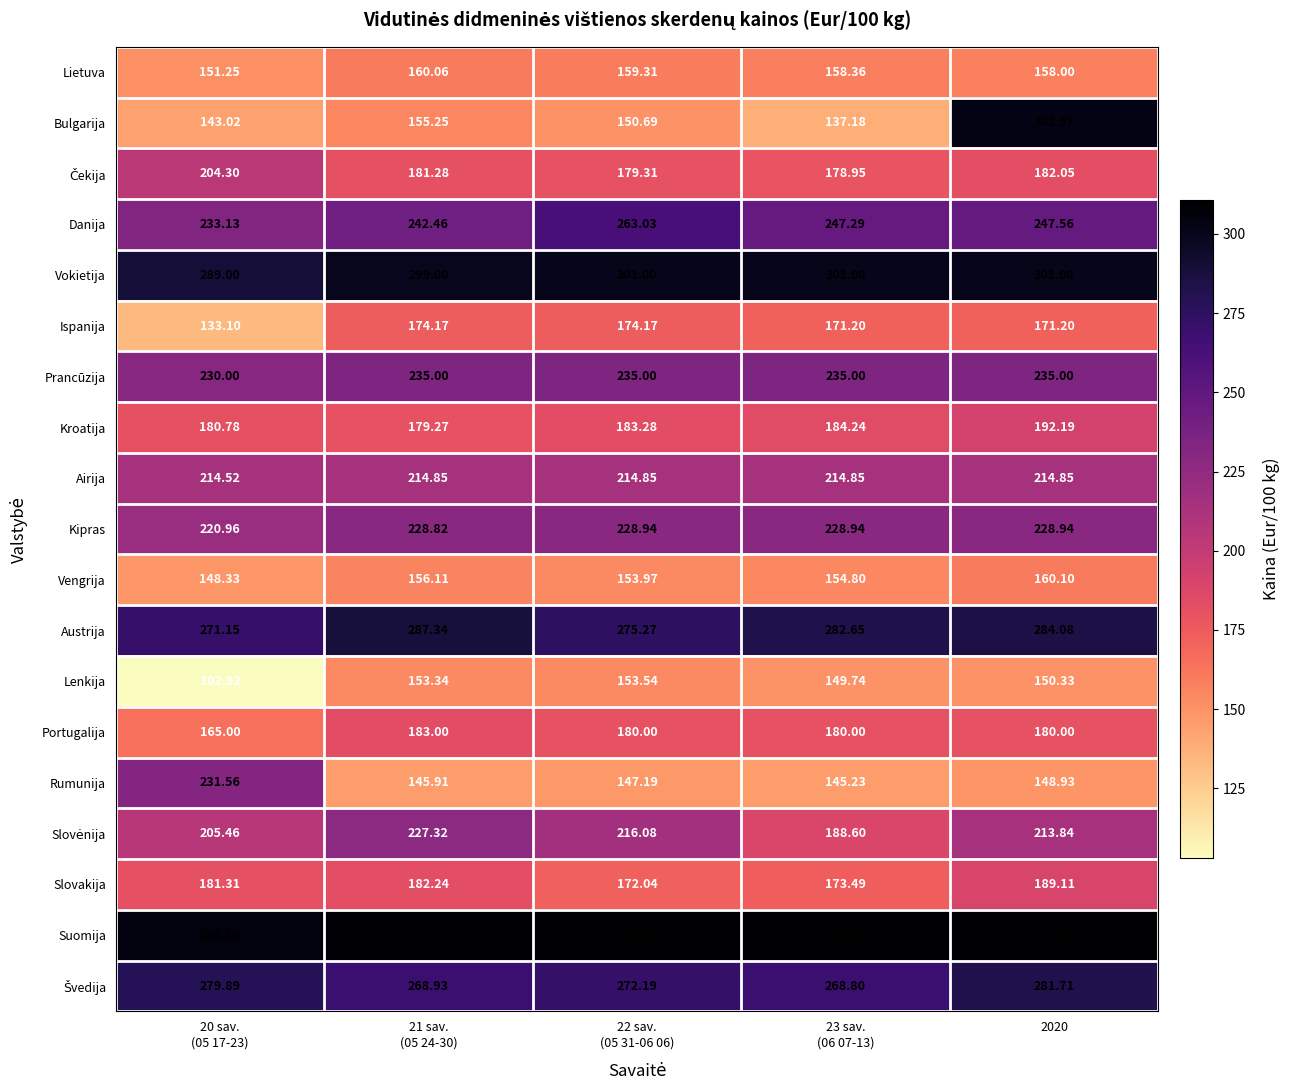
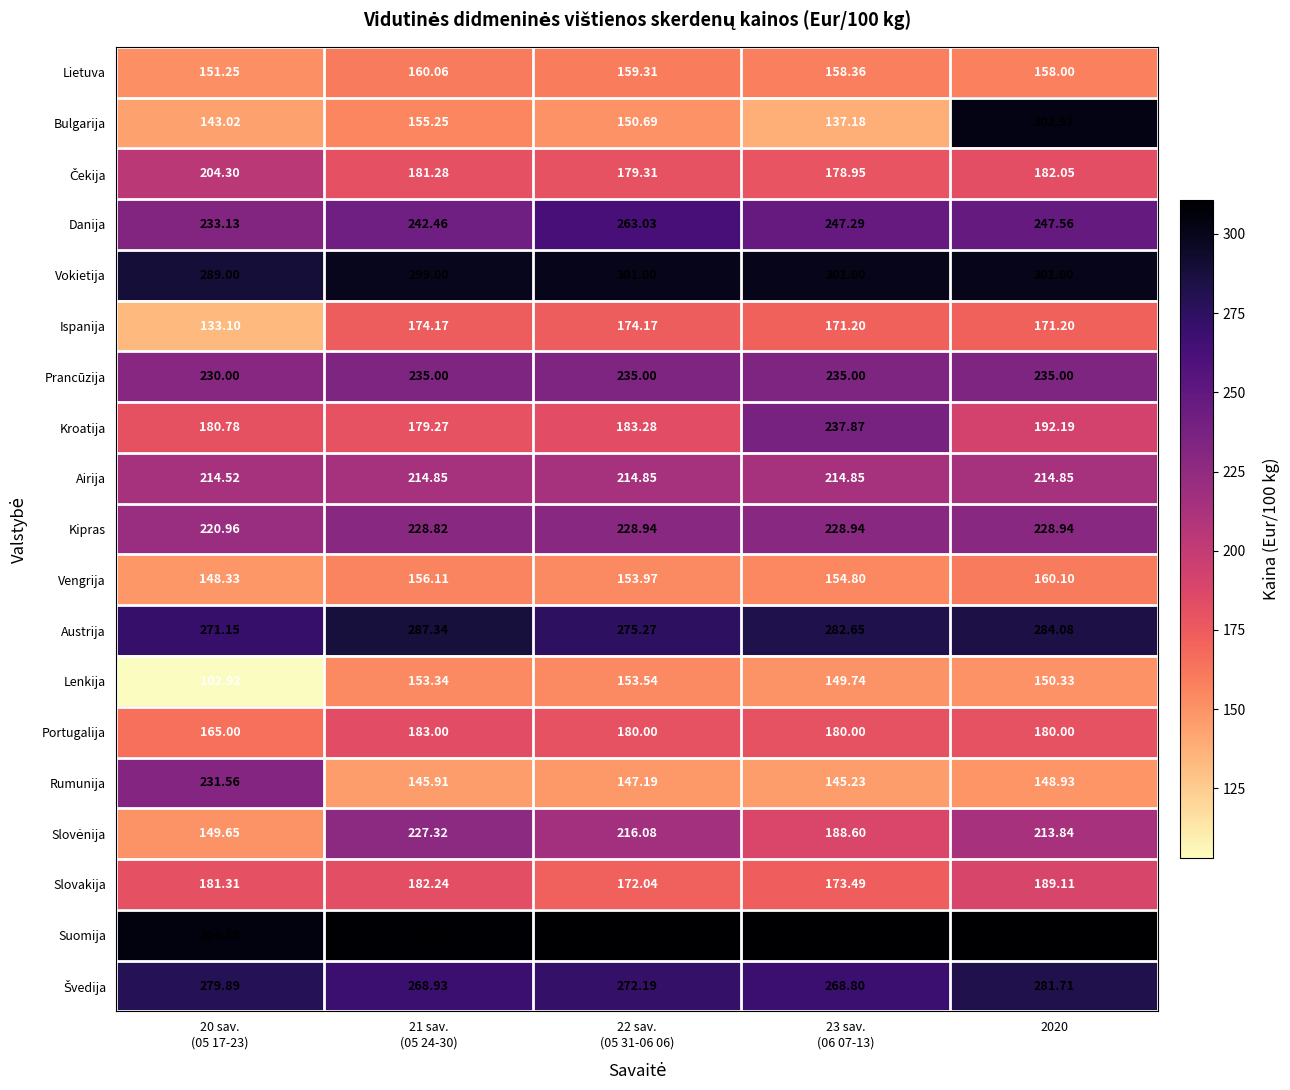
  {
    "Lietuva": {
      "20 sav. (05 17-23)": 151.25,
      "21 sav. (05 24-30)": 160.06,
      "22 sav. (05 31-06 06)": 159.31,
      "23 sav. (06 07-13)": 158.36,
      "2020": 158.00
    },
    "Bulgarija": {
      "20 sav. (05 17-23)": 143.02,
      "21 sav. (05 24-30)": 155.25,
      "22 sav. (05 31-06 06)": 150.69,
      "23 sav. (06 07-13)": 137.18
    },
    "Čekija": {
      "20 sav. (05 17-23)": 204.30,
      "21 sav. (05 24-30)": 181.28,
      "22 sav. (05 31-06 06)": 179.31,
      "23 sav. (06 07-13)": 178.95,
      "2020": 182.05
    },
    "Danija": {
      "20 sav. (05 17-23)": 233.13,
      "21 sav. (05 24-30)": 242.46,
      "22 sav. (05 31-06 06)": 263.03,
      "23 sav. (06 07-13)": 247.29,
      "2020": 247.56
    },
    "Vokietija": {
      "20 sav. (05 17-23)": 289.00
    },
    "Ispanija": {
      "20 sav. (05 17-23)": 133.10,
      "21 sav. (05 24-30)": 174.17,
      "22 sav. (05 31-06 06)": 174.17,
      "23 sav. (06 07-13)": 171.20,
      "2020": 171.20
    },
    "Prancūzija": {
      "20 sav. (05 17-23)": 230.00,
      "21 sav. (05 24-30)": 235.00,
      "22 sav. (05 31-06 06)": 235.00,
      "23 sav. (06 07-13)": 235.00,
      "2020": 235.00
    },
    "Kroatija": {
      "20 sav. (05 17-23)": 180.78,
      "21 sav. (05 24-30)": 179.27,
      "22 sav. (05 31-06 06)": 183.28,
-     "23 sav. (06 07-13)": 184.24,
+     "23 sav. (06 07-13)": 237.87,
      "2020": 192.19
    },
    "Airija": {
      "20 sav. (05 17-23)": 214.52,
      "21 sav. (05 24-30)": 214.85,
      "22 sav. (05 31-06 06)": 214.85,
      "23 sav. (06 07-13)": 214.85,
      "2020": 214.85
    },
    "Kipras": {
      "20 sav. (05 17-23)": 220.96,
      "21 sav. (05 24-30)": 228.82,
      "22 sav. (05 31-06 06)": 228.94,
      "23 sav. (06 07-13)": 228.94,
      "2020": 228.94
    },
    "Vengrija": {
      "20 sav. (05 17-23)": 148.33,
      "21 sav. (05 24-30)": 156.11,
      "22 sav. (05 31-06 06)": 153.97,
      "23 sav. (06 07-13)": 154.80,
      "2020": 160.10
    },
    "Austrija": {
      "20 sav. (05 17-23)": 271.15,
      "21 sav. (05 24-30)": 287.34,
      "22 sav. (05 31-06 06)": 275.27,
      "23 sav. (06 07-13)": 282.65,
      "2020": 284.08
    },
    "Lenkija": {
      "20 sav. (05 17-23)": 102.92,
      "21 sav. (05 24-30)": 153.34,
      "22 sav. (05 31-06 06)": 153.54,
      "23 sav. (06 07-13)": 149.74,
      "2020": 150.33
    },
    "Portugalija": {
      "20 sav. (05 17-23)": 165.00,
      "21 sav. (05 24-30)": 183.00,
      "22 sav. (05 31-06 06)": 180.00,
      "23 sav. (06 07-13)": 180.00,
      "2020": 180.00
    },
    "Rumunija": {
      "20 sav. (05 17-23)": 231.56,
      "21 sav. (05 24-30)": 145.91,
      "22 sav. (05 31-06 06)": 147.19,
      "23 sav. (06 07-13)": 145.23,
      "2020": 148.93
    },
    "Slovėnija": {
-     "20 sav. (05 17-23)": 205.46,
+     "20 sav. (05 17-23)": 149.65,
      "21 sav. (05 24-30)": 227.32,
      "22 sav. (05 31-06 06)": 216.08,
      "23 sav. (06 07-13)": 188.60,
      "2020": 213.84
    },
    "Slovakija": {
      "20 sav. (05 17-23)": 181.31,
      "21 sav. (05 24-30)": 182.24,
      "22 sav. (05 31-06 06)": 172.04,
      "23 sav. (06 07-13)": 173.49,
      "2020": 189.11
    },
    "Švedija": {
      "20 sav. (05 17-23)": 279.89,
      "21 sav. (05 24-30)": 268.93,
      "22 sav. (05 31-06 06)": 272.19,
      "23 sav. (06 07-13)": 268.80,
      "2020": 281.71
    }
  }
